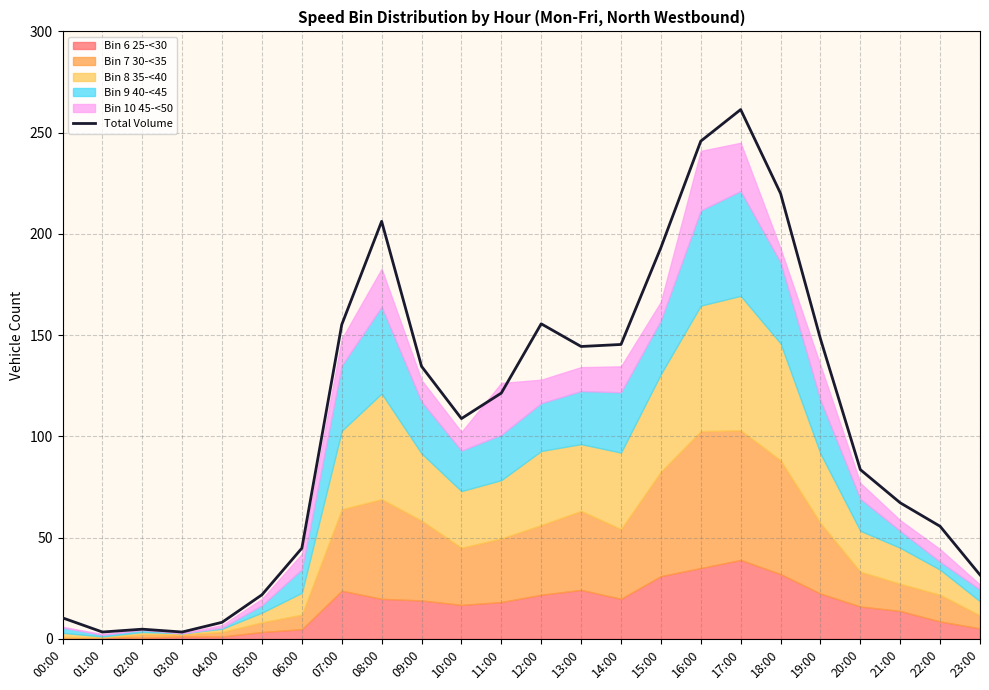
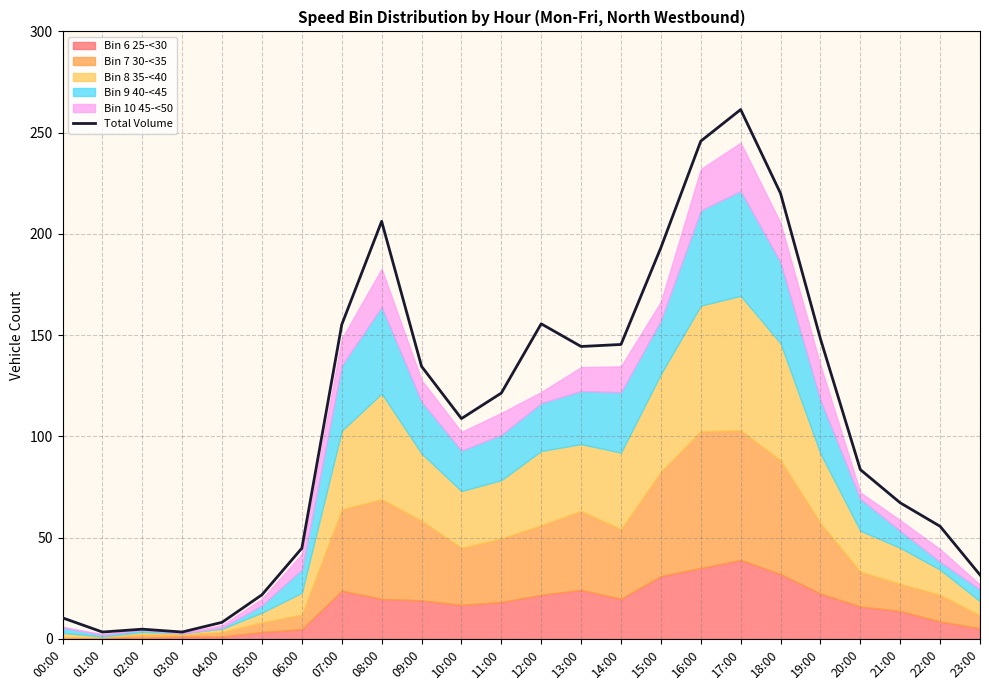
  {
    "Total Volume": {
      "00:00": 10,
      "04:00": 8,
      "05:00": 22,
      "06:00": 45,
      "07:00": 155,
      "08:00": 206,
      "09:00": 135,
      "10:00": 109,
      "11:00": 121,
      "12:00": 156,
      "13:00": 144,
      "14:00": 145,
      "15:00": 193,
      "16:00": 246,
      "17:00": 261,
      "18:00": 220,
      "19:00": 148,
      "20:00": 84,
      "21:00": 67,
      "22:00": 56,
      "23:00": 32
    },
    "Bin 6 25-<30": {
      "05:00": 3,
      "06:00": 5,
      "07:00": 24,
      "08:00": 20,
      "09:00": 19,
      "10:00": 17,
      "11:00": 18,
      "12:00": 22,
      "13:00": 24,
      "14:00": 20,
      "15:00": 31,
      "16:00": 35,
      "17:00": 39,
      "18:00": 32,
      "19:00": 22,
      "20:00": 16,
      "21:00": 14,
      "22:00": 9,
      "23:00": 5
    },
    "Bin 9 40-<45": {
      "05:00": 4,
      "06:00": 12,
      "07:00": 32,
      "08:00": 43,
      "09:00": 26,
      "10:00": 20,
      "11:00": 22,
      "12:00": 24,
      "13:00": 26,
      "14:00": 30,
      "15:00": 27,
      "16:00": 47,
      "17:00": 52,
      "18:00": 40,
      "19:00": 26,
      "20:00": 16,
      "21:00": 8,
      "22:00": 4,
      "23:00": 6
    },
    "Bin 10 45-<50": {
      "05:00": 3,
      "06:00": 8,
      "07:00": 13,
      "08:00": 19,
      "09:00": 11,
      "10:00": 9,
-     "11:00": 26,
-     "12:00": 12,
+     "11:00": 11,
+     "12:00": 6,
      "13:00": 12,
      "14:00": 13,
      "15:00": 9,
-     "16:00": 29,
+     "16:00": 20,
      "17:00": 24,
-     "18:00": 7,
+     "18:00": 19,
      "19:00": 17,
-     "20:00": 8,
+     "20:00": 3,
      "21:00": 5,
      "22:00": 6,
      "23:00": 2
    }
  }
